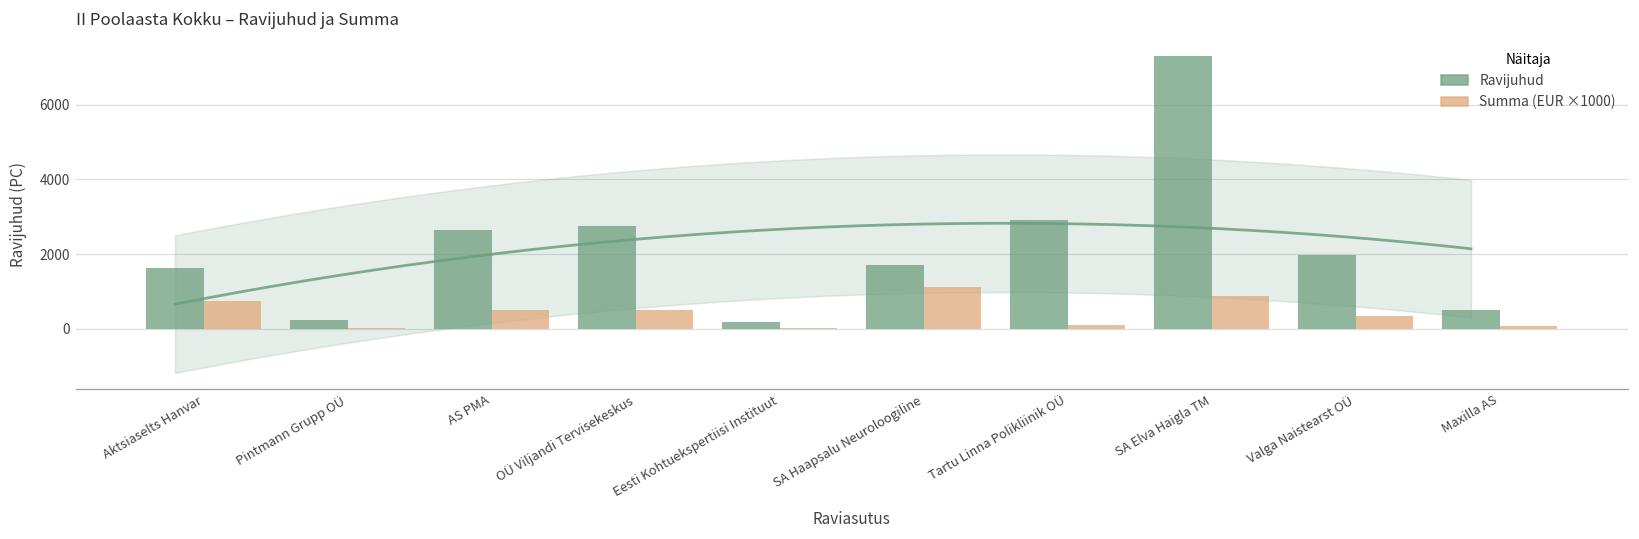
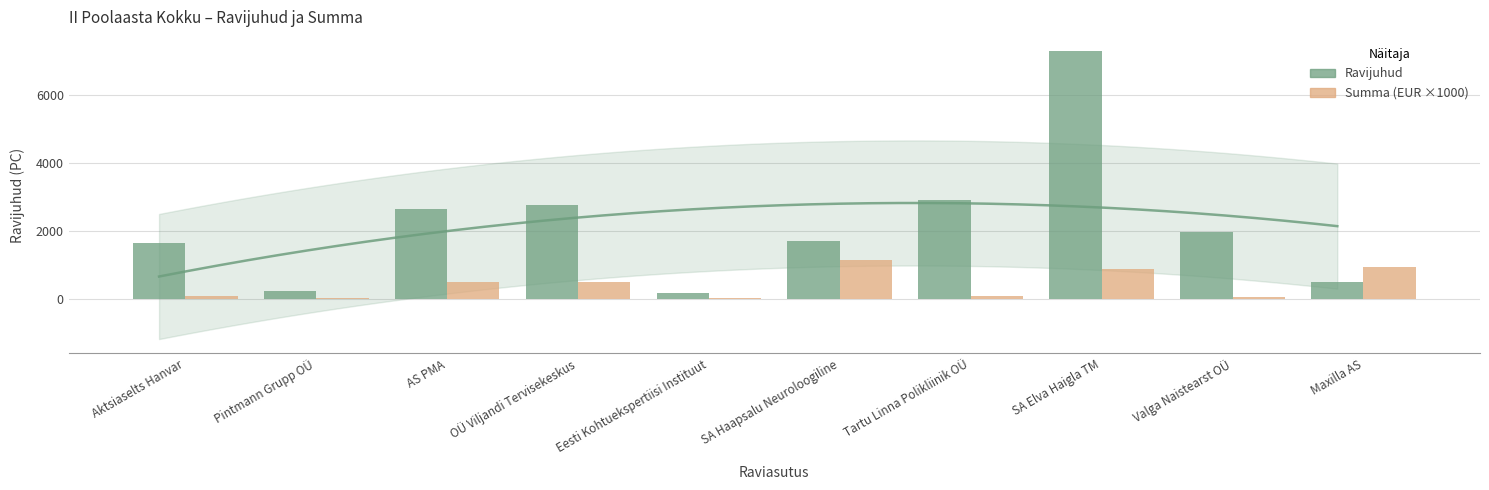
  {
    "Summa (EUR ×1000)": {
-     "Aktsiaselts Hanvar": 700,
+     "Aktsiaselts Hanvar": 100,
      "AS PMA": 500,
      "OÜ Viljandi Tervisekeskus": 500,
      "SA Haapsalu Neuroloogiline": 1100,
      "Tartu Linna Polikliinik OÜ": 100,
      "SA Elva Haigla TM": 900,
-     "Valga Naistearst OÜ": 300,
-     "Maxilla AS": 100
+     "Valga Naistearst OÜ": 100,
+     "Maxilla AS": 900
    }
  }
